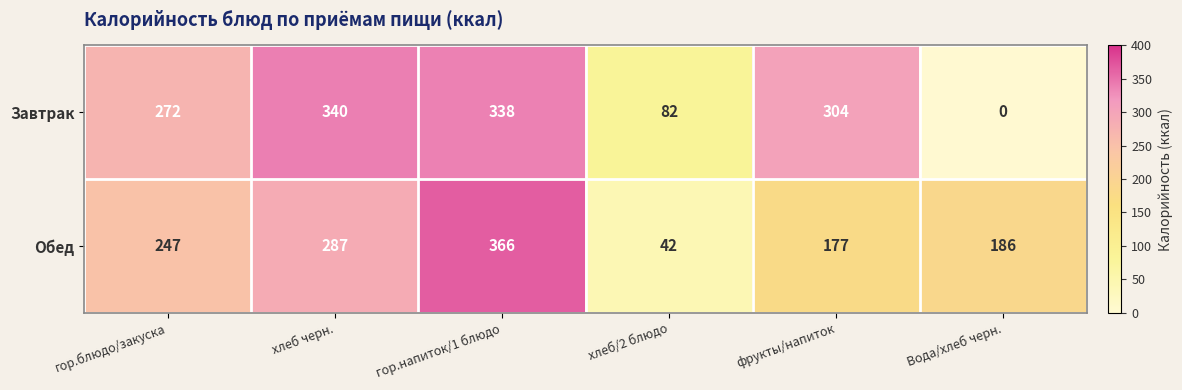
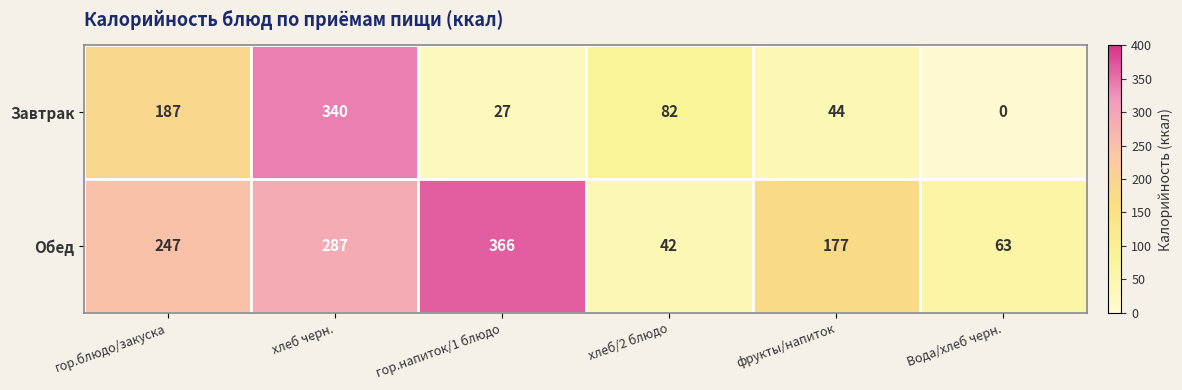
  {
    "Завтрак": {
-     "гор.блюдо/закуска": 272,
+     "гор.блюдо/закуска": 187,
      "хлеб черн.": 340,
-     "гор.напиток/1 блюдо": 338,
+     "гор.напиток/1 блюдо": 27,
      "хлеб/2 блюдо": 82,
-     "фрукты/напиток": 304,
+     "фрукты/напиток": 44,
      "Вода/хлеб черн.": 0
    },
    "Обед": {
      "гор.блюдо/закуска": 247,
      "хлеб черн.": 287,
      "гор.напиток/1 блюдо": 366,
      "хлеб/2 блюдо": 42,
      "фрукты/напиток": 177,
-     "Вода/хлеб черн.": 186
+     "Вода/хлеб черн.": 63
    }
  }
